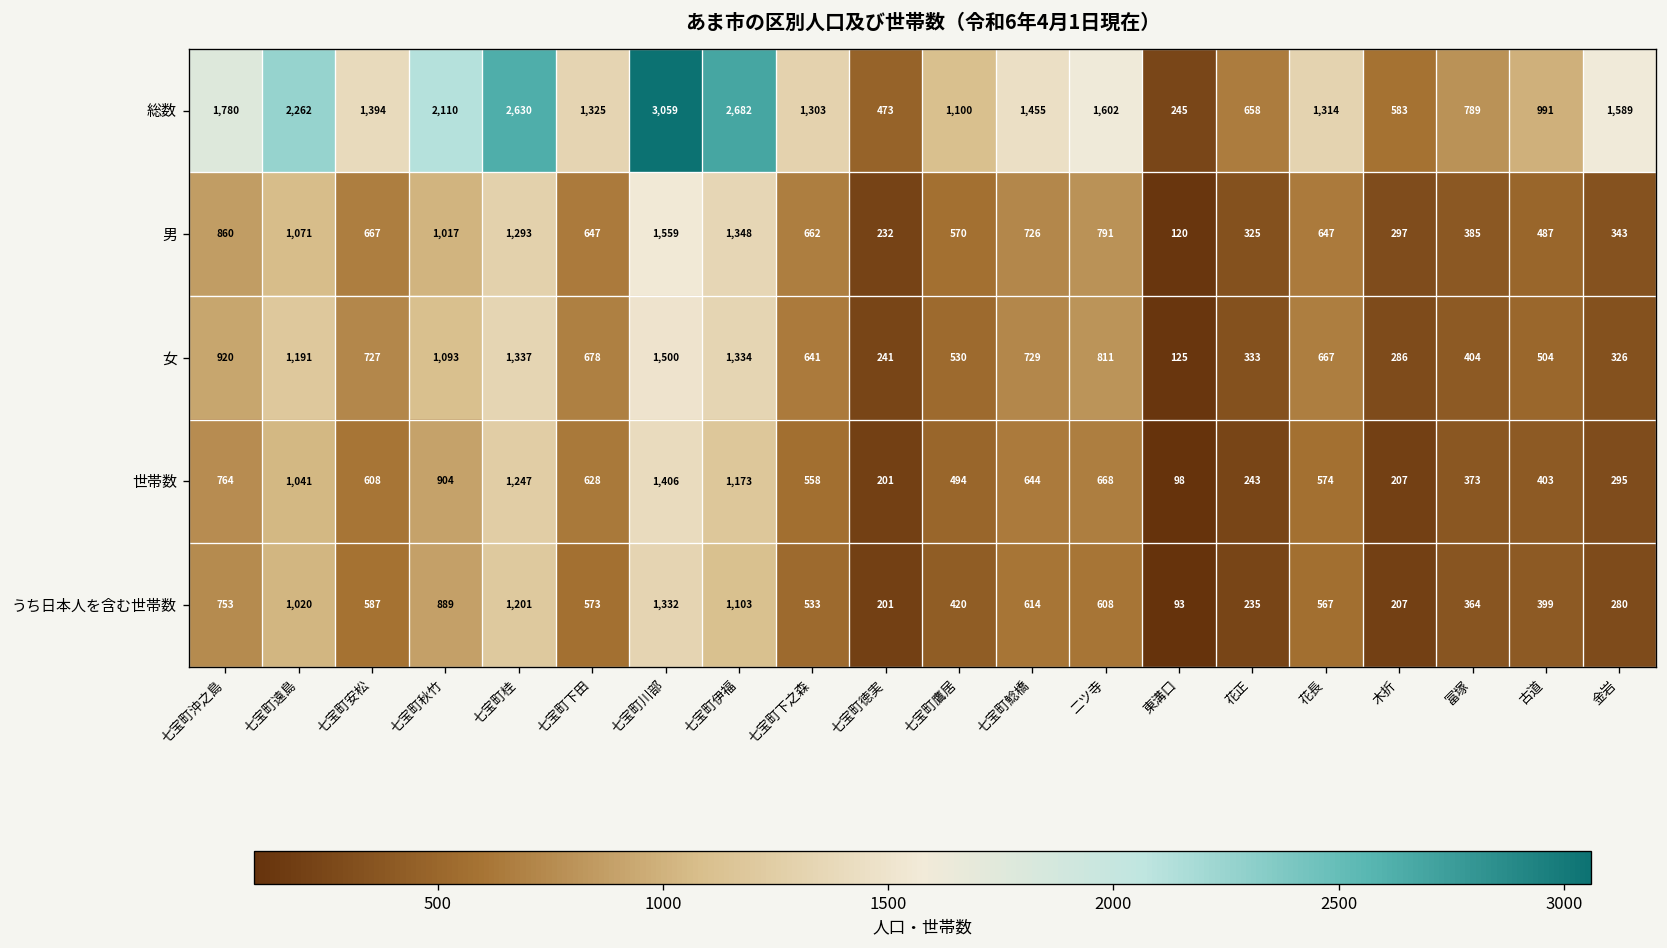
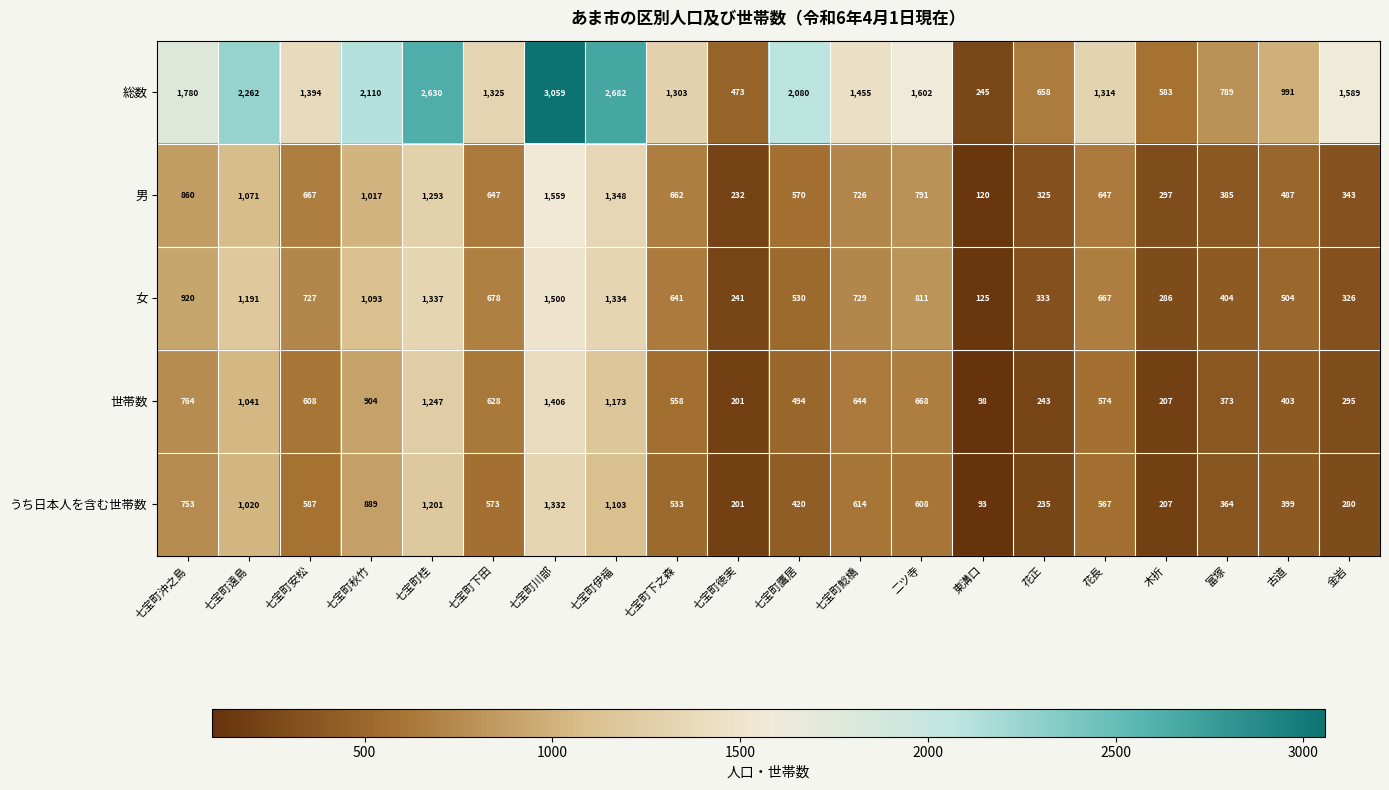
  {
    "総数": {
      "七宝町沖之島": "1,780",
      "七宝町遠島": "2,262",
      "七宝町安松": "1,394",
      "七宝町秋竹": "2,110",
      "七宝町桂": "2,630",
      "七宝町下田": "1,325",
      "七宝町川部": "3,059",
      "七宝町伊福": "2,682",
      "七宝町下之森": "1,303",
      "七宝町徳実": "473",
-     "七宝町鷹居": "1,100",
+     "七宝町鷹居": "2,080",
      "七宝町鯰橋": "1,455",
      "二ツ寺": "1,602",
      "東溝口": "245",
      "花正": "658",
      "花長": "1,314",
      "木折": "583",
      "富塚": "789",
      "古道": "991",
      "金岩": "1,589"
    },
    "男": {
      "七宝町沖之島": "860",
      "七宝町遠島": "1,071",
      "七宝町安松": "667",
      "七宝町秋竹": "1,017",
      "七宝町桂": "1,293",
      "七宝町下田": "647",
      "七宝町川部": "1,559",
      "七宝町伊福": "1,348",
      "七宝町下之森": "662",
      "七宝町徳実": "232",
      "七宝町鷹居": "570",
      "七宝町鯰橋": "726",
      "二ツ寺": "791",
      "東溝口": "120",
      "花正": "325",
      "花長": "647",
      "木折": "297",
      "富塚": "385",
      "古道": "487",
      "金岩": "343"
    },
    "女": {
      "七宝町沖之島": "920",
      "七宝町遠島": "1,191",
      "七宝町安松": "727",
      "七宝町秋竹": "1,093",
      "七宝町桂": "1,337",
      "七宝町下田": "678",
      "七宝町川部": "1,500",
      "七宝町伊福": "1,334",
      "七宝町下之森": "641",
      "七宝町徳実": "241",
      "七宝町鷹居": "530",
      "七宝町鯰橋": "729",
      "二ツ寺": "811",
      "東溝口": "125",
      "花正": "333",
      "花長": "667",
      "木折": "286",
      "富塚": "404",
      "古道": "504",
      "金岩": "326"
    },
    "世帯数": {
      "七宝町沖之島": "764",
      "七宝町遠島": "1,041",
      "七宝町安松": "608",
      "七宝町秋竹": "904",
      "七宝町桂": "1,247",
      "七宝町下田": "628",
      "七宝町川部": "1,406",
      "七宝町伊福": "1,173",
      "七宝町下之森": "558",
      "七宝町徳実": "201",
      "七宝町鷹居": "494",
      "七宝町鯰橋": "644",
      "二ツ寺": "668",
      "東溝口": "98",
      "花正": "243",
      "花長": "574",
      "木折": "207",
      "富塚": "373",
      "古道": "403",
      "金岩": "295"
    },
    "うち日本人を含む世帯数": {
      "七宝町沖之島": "753",
      "七宝町遠島": "1,020",
      "七宝町安松": "587",
      "七宝町秋竹": "889",
      "七宝町桂": "1,201",
      "七宝町下田": "573",
      "七宝町川部": "1,332",
      "七宝町伊福": "1,103",
      "七宝町下之森": "533",
      "七宝町徳実": "201",
      "七宝町鷹居": "420",
      "七宝町鯰橋": "614",
      "二ツ寺": "608",
      "東溝口": "93",
      "花正": "235",
      "花長": "567",
      "木折": "207",
      "富塚": "364",
      "古道": "399",
      "金岩": "280"
    }
  }
